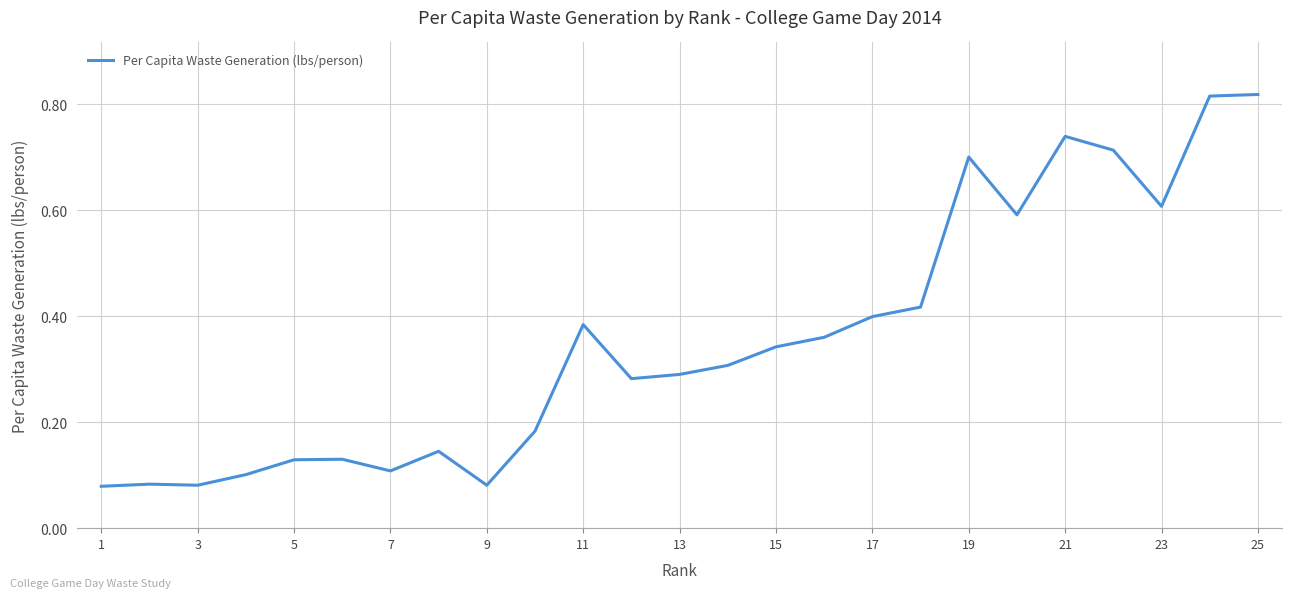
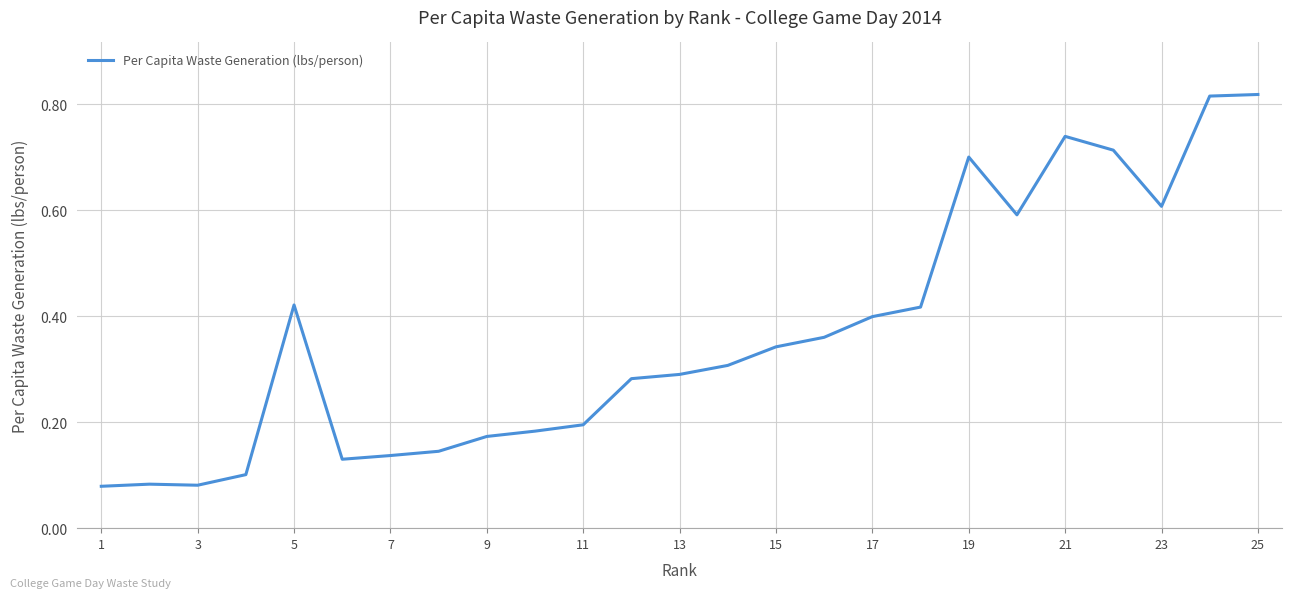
  {
    "1": 0.08,
    "3": 0.08,
-   "5": 0.13,
-   "7": 0.11,
-   "9": 0.08,
-   "11": 0.38,
+   "5": 0.42,
+   "7": 0.14,
+   "9": 0.17,
+   "11": 0.20,
    "13": 0.29,
    "15": 0.34,
    "17": 0.40,
    "19": 0.70,
    "21": 0.74,
    "23": 0.61,
    "25": 0.82
  }
